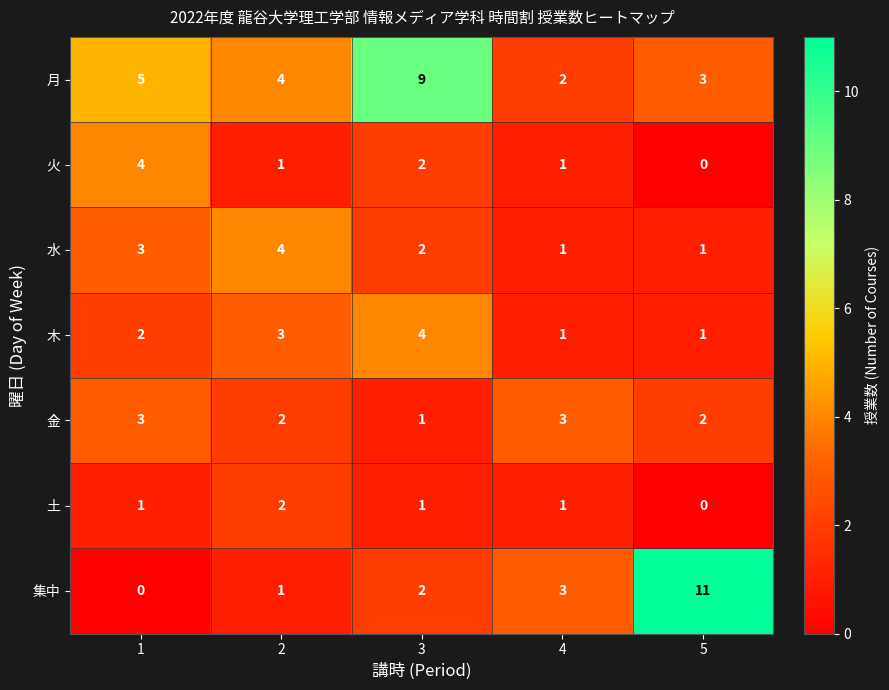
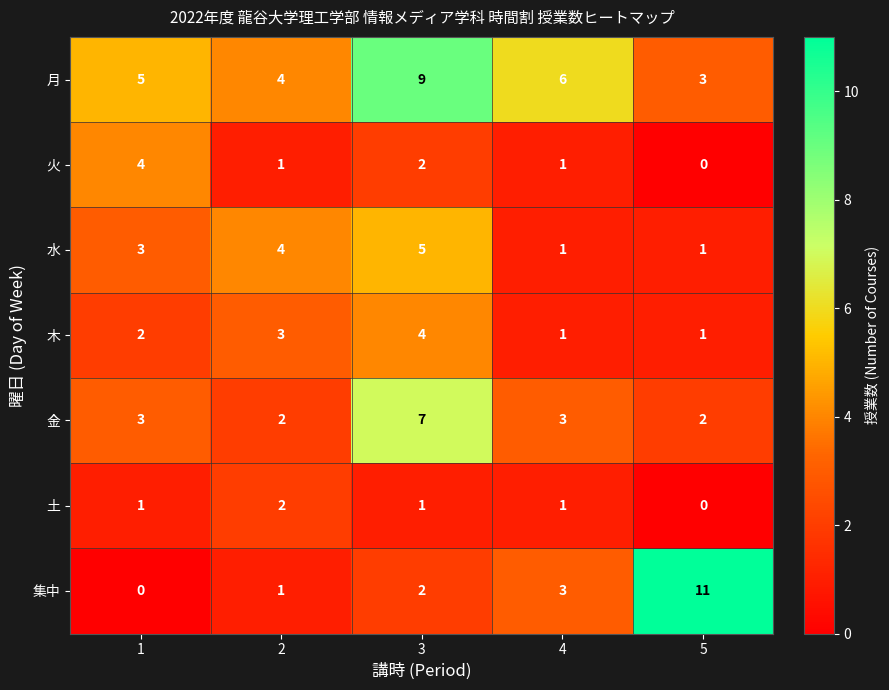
  {
    "月": {
      "1": 5,
      "2": 4,
      "3": 9,
-     "4": 2,
+     "4": 6,
      "5": 3
    },
    "火": {
      "1": 4,
      "2": 1,
      "3": 2,
      "4": 1,
      "5": 0
    },
    "水": {
      "1": 3,
      "2": 4,
-     "3": 2,
+     "3": 5,
      "4": 1,
      "5": 1
    },
    "木": {
      "1": 2,
      "2": 3,
      "3": 4,
      "4": 1,
      "5": 1
    },
    "金": {
      "1": 3,
      "2": 2,
-     "3": 1,
+     "3": 7,
      "4": 3,
      "5": 2
    },
    "土": {
      "1": 1,
      "2": 2,
      "3": 1,
      "4": 1,
      "5": 0
    },
    "集中": {
      "1": 0,
      "2": 1,
      "3": 2,
      "4": 3,
      "5": 11
    }
  }
